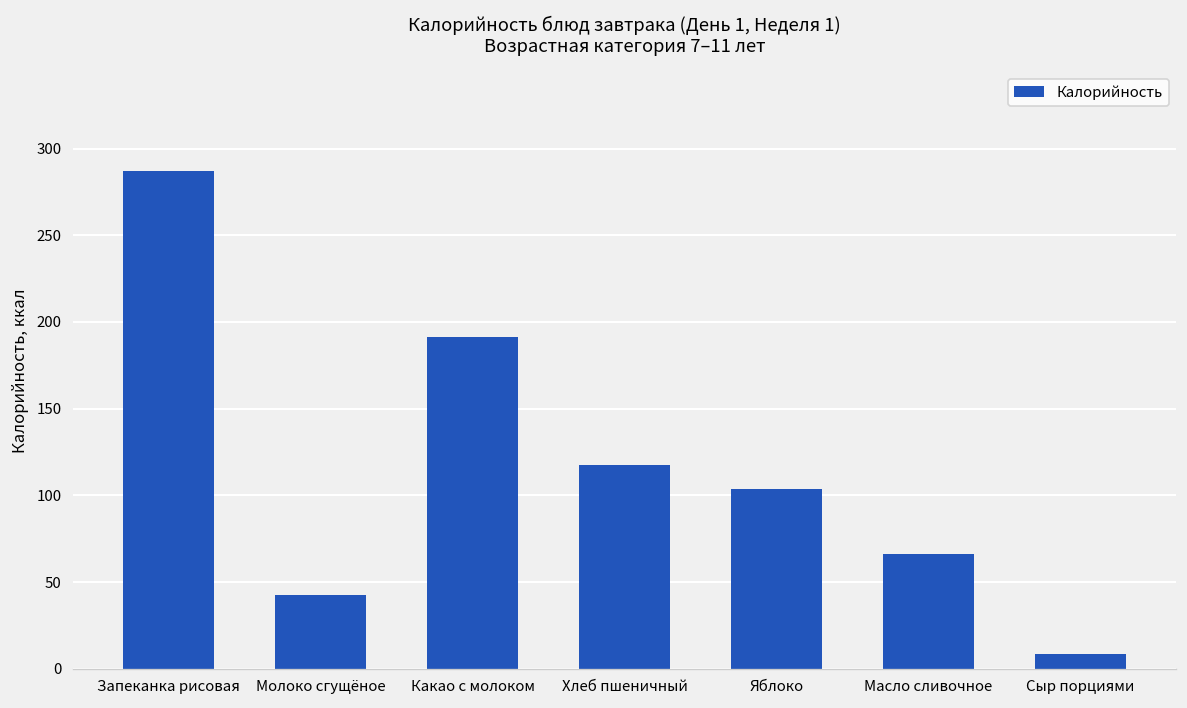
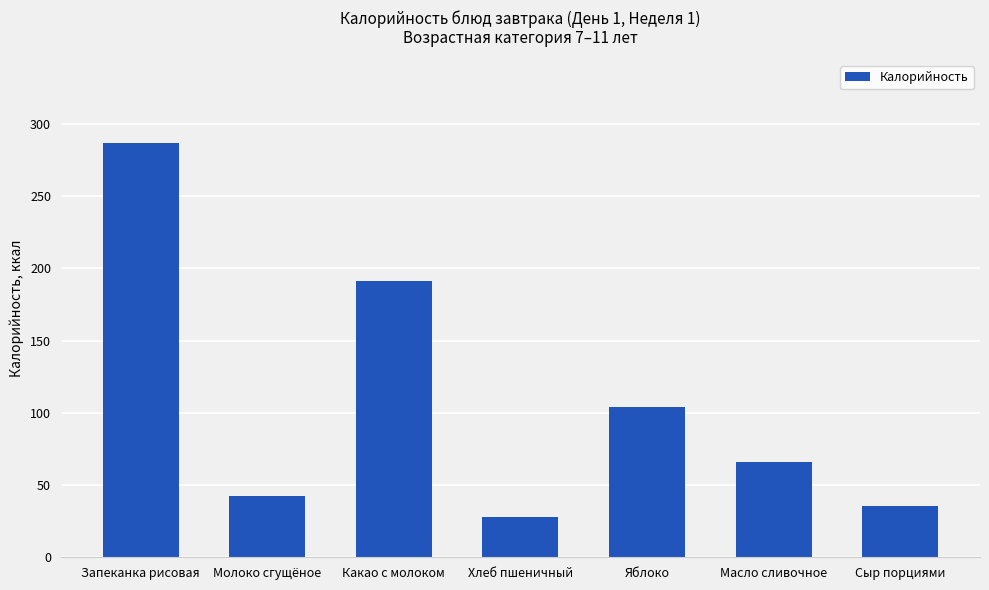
  {
    "Запеканка рисовая": 287,
    "Молоко сгущёное": 43,
    "Какао с молоком": 191,
-   "Хлеб пшеничный": 118,
+   "Хлеб пшеничный": 28,
    "Яблоко": 104,
    "Масло сливочное": 66,
-   "Сыр порциями": 8
+   "Сыр порциями": 36
  }
